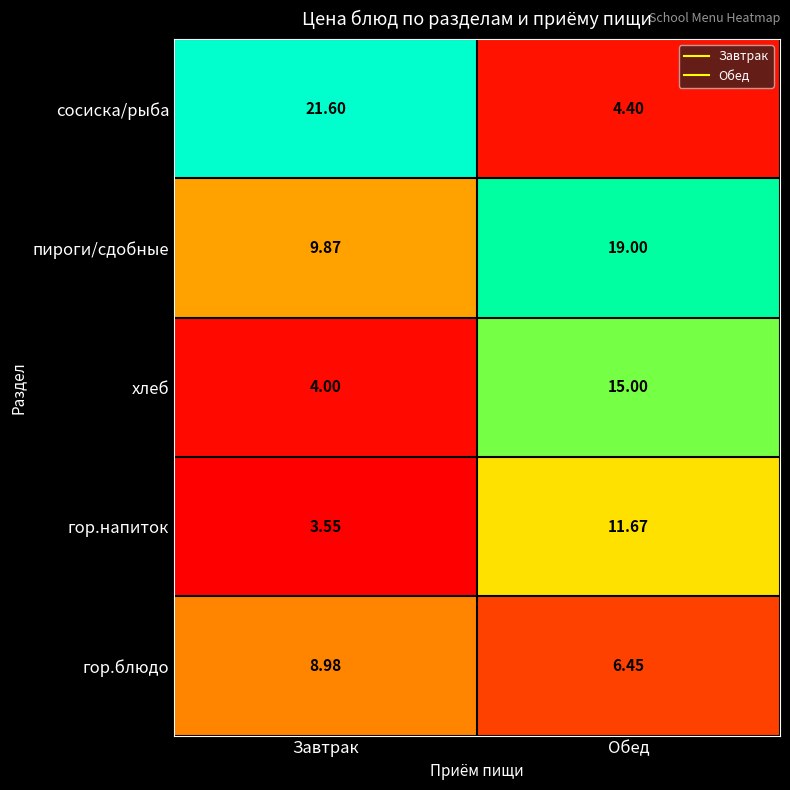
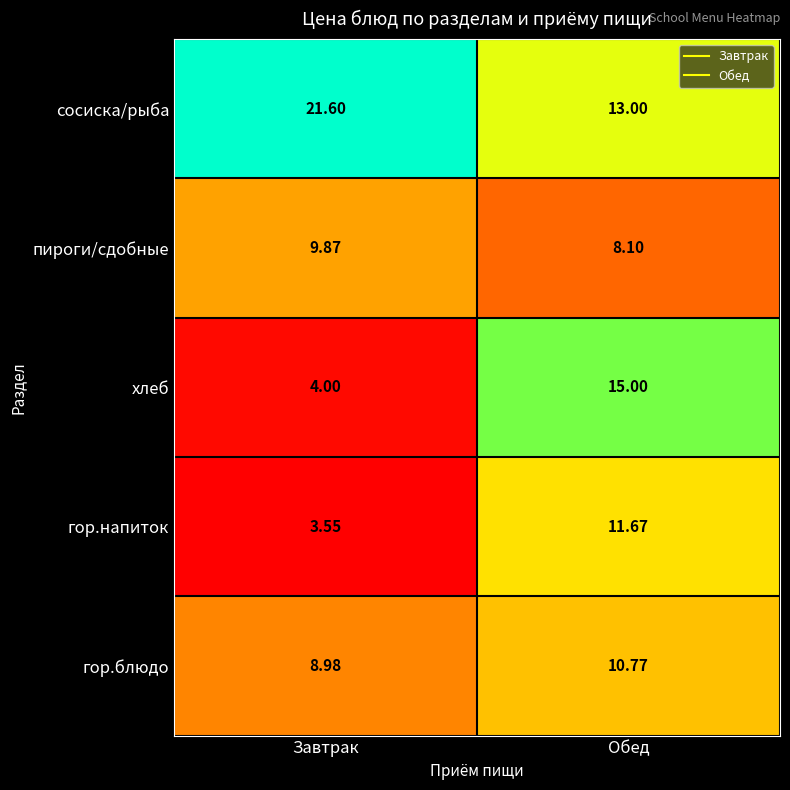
  {
    "сосиска/рыба": {
      "Завтрак": 21.60,
-     "Обед": 4.40
+     "Обед": 13.00
    },
    "пироги/сдобные": {
      "Завтрак": 9.87,
-     "Обед": 19.00
+     "Обед": 8.10
    },
    "хлеб": {
      "Завтрак": 4.00,
      "Обед": 15.00
    },
    "гор.напиток": {
      "Завтрак": 3.55,
      "Обед": 11.67
    },
    "гор.блюдо": {
      "Завтрак": 8.98,
-     "Обед": 6.45
+     "Обед": 10.77
    }
  }
